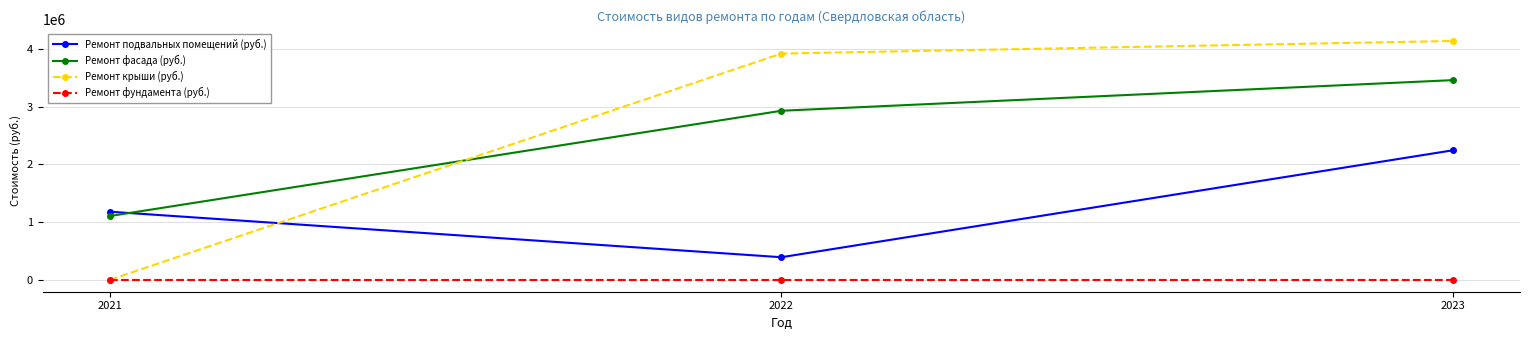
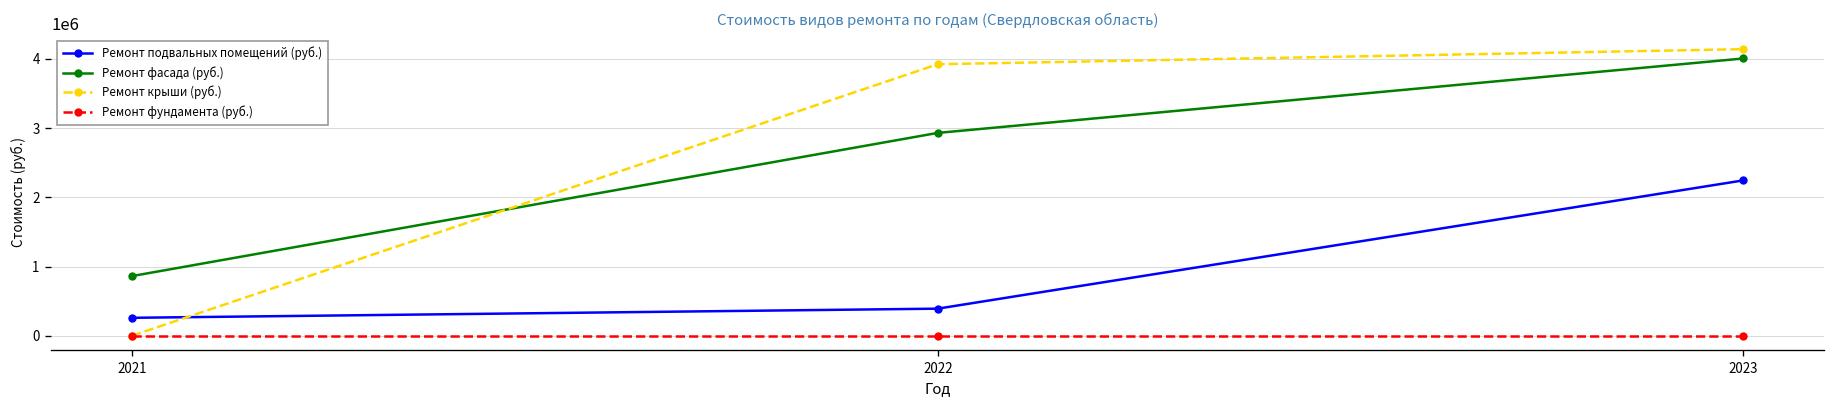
  {
    "Ремонт подвальных помещений (руб.)": {
-     "2021": 1200000,
+     "2021": 300000,
      "2022": 400000,
      "2023": 2200000
    },
    "Ремонт фасада (руб.)": {
-     "2021": 1100000,
+     "2021": 900000,
      "2022": 2900000,
-     "2023": 3500000
+     "2023": 4000000
    },
    "Ремонт крыши (руб.)": {
      "2022": 3900000,
      "2023": 4100000
    },
    "Ремонт фундамента (руб.)": {
      "2022": 0,
      "2023": 0
    }
  }
